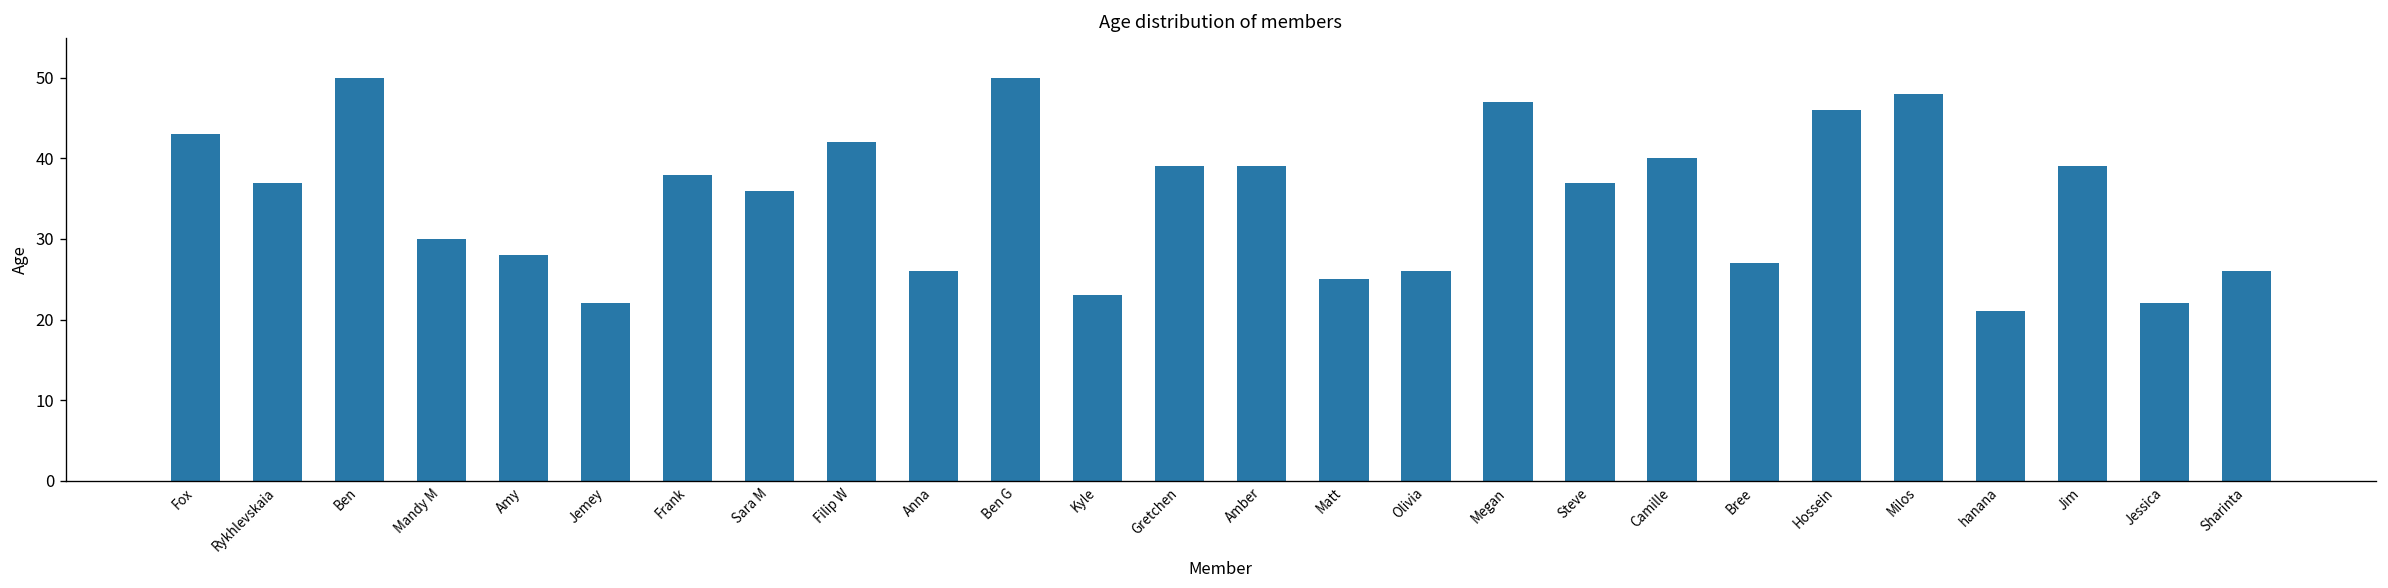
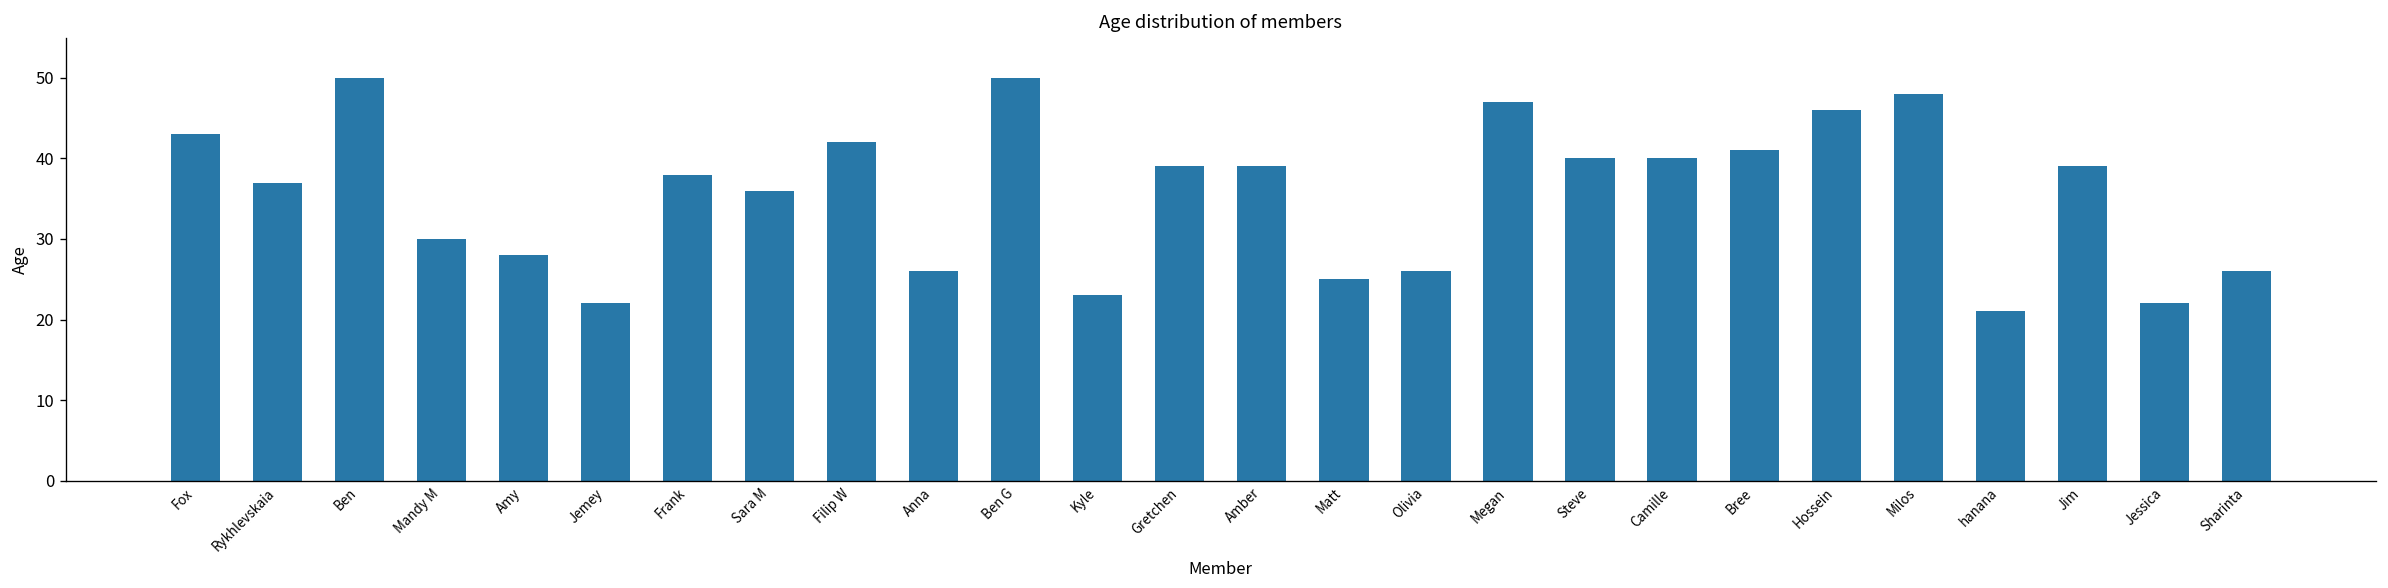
  {
    "Fox": 43,
    "Rykhlevskaia": 37,
    "Ben": 50,
    "Mandy M": 30,
    "Amy": 28,
    "Jemey": 22,
    "Frank": 38,
    "Sara M": 36,
    "Filip W": 42,
    "Anna": 26,
    "Ben G": 50,
    "Kyle": 23,
    "Gretchen": 39,
    "Amber": 39,
    "Matt": 25,
    "Olivia": 26,
    "Megan": 47,
-   "Steve": 37,
+   "Steve": 40,
    "Camille": 40,
-   "Bree": 27,
+   "Bree": 41,
    "Hossein": 46,
    "Milos": 48,
    "hanana": 21,
    "Jim": 39,
    "Jessica": 22,
    "Sharinta": 26
  }
